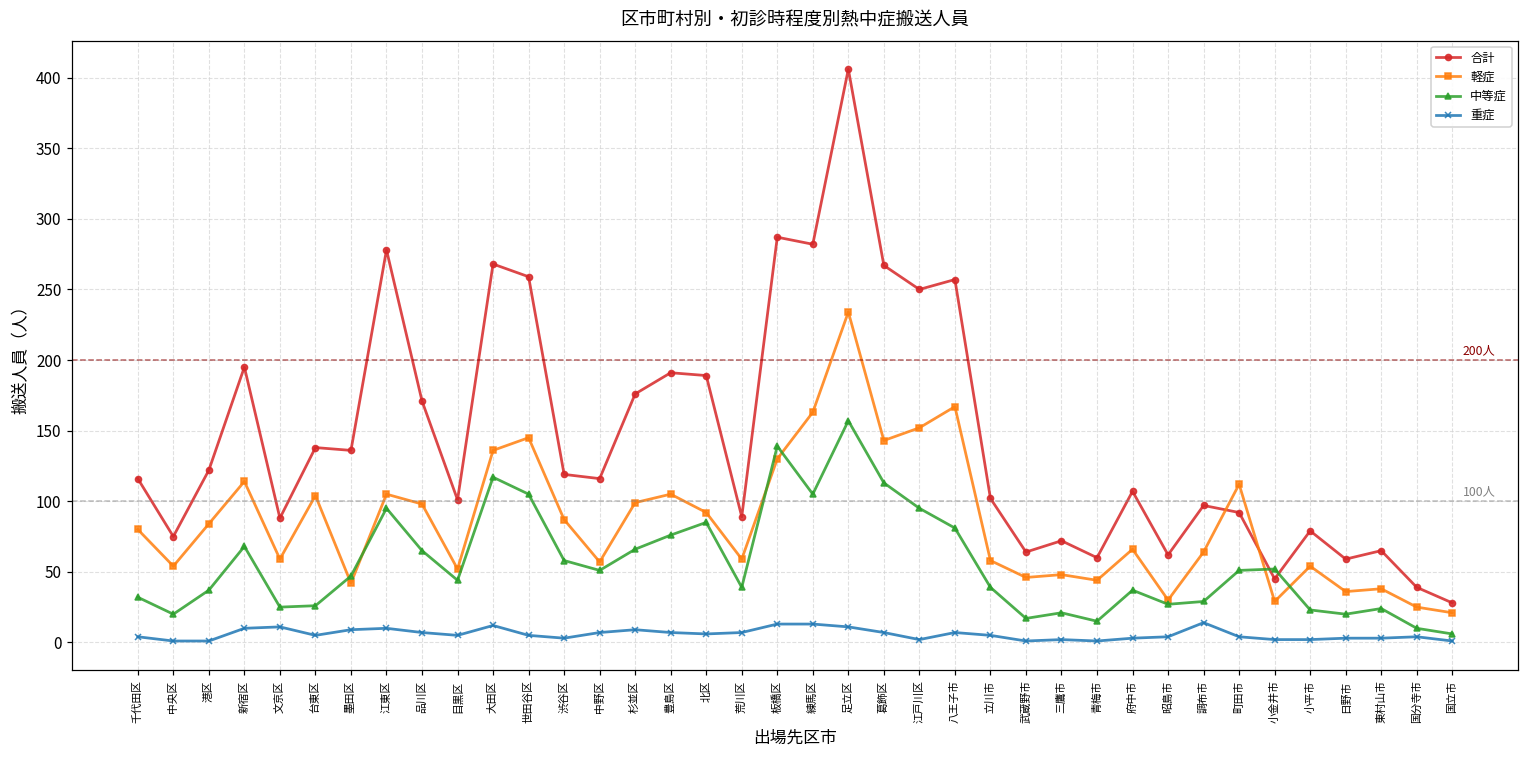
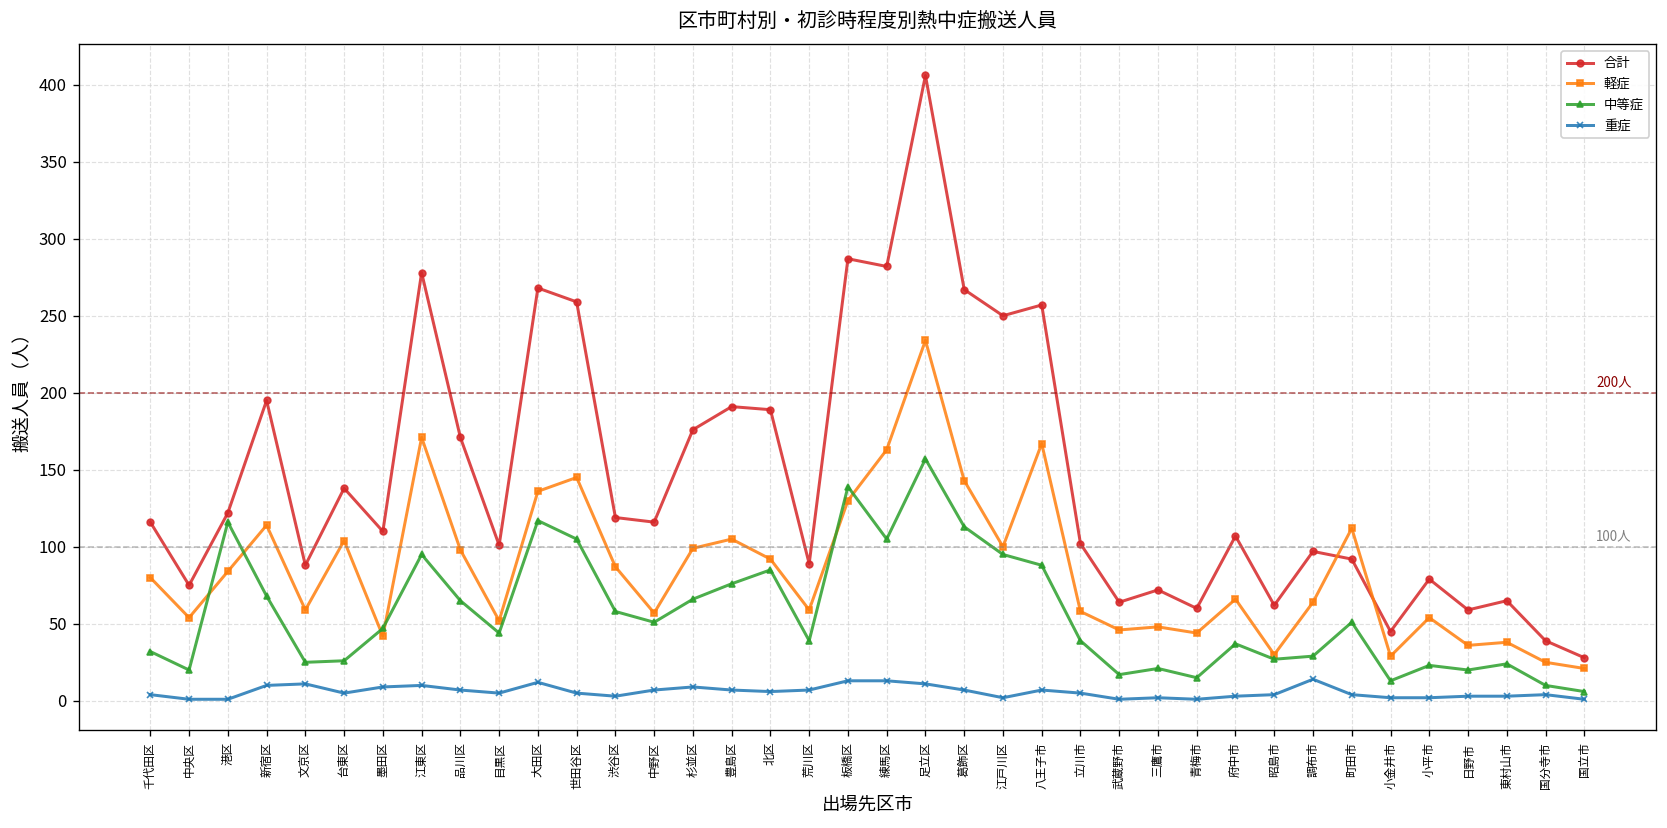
  {
    "合計": {
      "千代田区": 116,
      "中央区": 75,
      "港区": 122,
      "新宿区": 195,
      "文京区": 88,
      "台東区": 138,
-     "墨田区": 136,
+     "墨田区": 110,
      "江東区": 278,
      "品川区": 171,
      "目黒区": 101,
      "大田区": 268,
      "世田谷区": 259,
      "渋谷区": 119,
      "中野区": 116,
      "杉並区": 176,
      "豊島区": 191,
      "北区": 189,
      "荒川区": 89,
      "板橋区": 287,
      "練馬区": 282,
      "足立区": 406,
      "葛飾区": 267,
      "江戸川区": 250,
      "八王子市": 257,
      "立川市": 102,
      "武蔵野市": 64,
      "三鷹市": 72,
      "青梅市": 60,
      "府中市": 107,
      "昭島市": 62,
      "調布市": 97,
      "町田市": 92,
      "小金井市": 45,
      "小平市": 79,
      "日野市": 59,
      "東村山市": 65,
      "国分寺市": 39,
      "国立市": 28
    },
    "軽症": {
      "千代田区": 80,
      "中央区": 54,
      "港区": 84,
      "新宿区": 114,
      "文京区": 59,
      "台東区": 104,
      "墨田区": 42,
-     "江東区": 105,
+     "江東区": 171,
      "品川区": 98,
      "目黒区": 52,
      "大田区": 136,
      "世田谷区": 145,
      "渋谷区": 87,
      "中野区": 57,
      "杉並区": 99,
      "豊島区": 105,
      "北区": 92,
      "荒川区": 59,
      "板橋区": 130,
      "練馬区": 163,
      "足立区": 234,
      "葛飾区": 143,
-     "江戸川区": 152,
+     "江戸川区": 100,
      "八王子市": 167,
      "立川市": 58,
      "武蔵野市": 46,
      "三鷹市": 48,
      "青梅市": 44,
      "府中市": 66,
      "昭島市": 30,
      "調布市": 64,
      "町田市": 112,
      "小金井市": 29,
      "小平市": 54,
      "日野市": 36,
      "東村山市": 38,
      "国分寺市": 25,
      "国立市": 21
    },
    "中等症": {
      "千代田区": 32,
      "中央区": 20,
-     "港区": 37,
+     "港区": 116,
      "新宿区": 68,
      "文京区": 25,
      "台東区": 26,
      "墨田区": 47,
      "江東区": 95,
      "品川区": 65,
      "目黒区": 44,
      "大田区": 117,
      "世田谷区": 105,
      "渋谷区": 58,
      "中野区": 51,
      "杉並区": 66,
      "豊島区": 76,
      "北区": 85,
      "荒川区": 39,
      "板橋区": 139,
      "練馬区": 105,
      "足立区": 157,
      "葛飾区": 113,
      "江戸川区": 95,
-     "八王子市": 81,
+     "八王子市": 88,
      "立川市": 39,
      "武蔵野市": 17,
      "三鷹市": 21,
      "青梅市": 15,
      "府中市": 37,
      "昭島市": 27,
      "調布市": 29,
      "町田市": 51,
-     "小金井市": 52,
+     "小金井市": 13,
      "小平市": 23,
      "日野市": 20,
      "東村山市": 24,
      "国分寺市": 10,
      "国立市": 6
    },
    "重症": {
      "千代田区": 4,
      "中央区": 1,
      "港区": 1,
      "新宿区": 10,
      "文京区": 11,
      "台東区": 5,
      "墨田区": 9,
      "江東区": 10,
      "品川区": 7,
      "目黒区": 5,
      "大田区": 12,
      "世田谷区": 5,
      "渋谷区": 3,
      "中野区": 7,
      "杉並区": 9,
      "豊島区": 7,
      "北区": 6,
      "荒川区": 7,
      "板橋区": 13,
      "練馬区": 13,
      "足立区": 11,
      "葛飾区": 7,
      "江戸川区": 2,
      "八王子市": 7,
      "立川市": 5,
      "武蔵野市": 1,
      "三鷹市": 2,
      "青梅市": 1,
      "府中市": 3,
      "昭島市": 4,
      "調布市": 14,
      "町田市": 4,
      "小金井市": 2,
      "小平市": 2,
      "日野市": 3,
      "東村山市": 3,
      "国分寺市": 4,
      "国立市": 1
    }
  }
